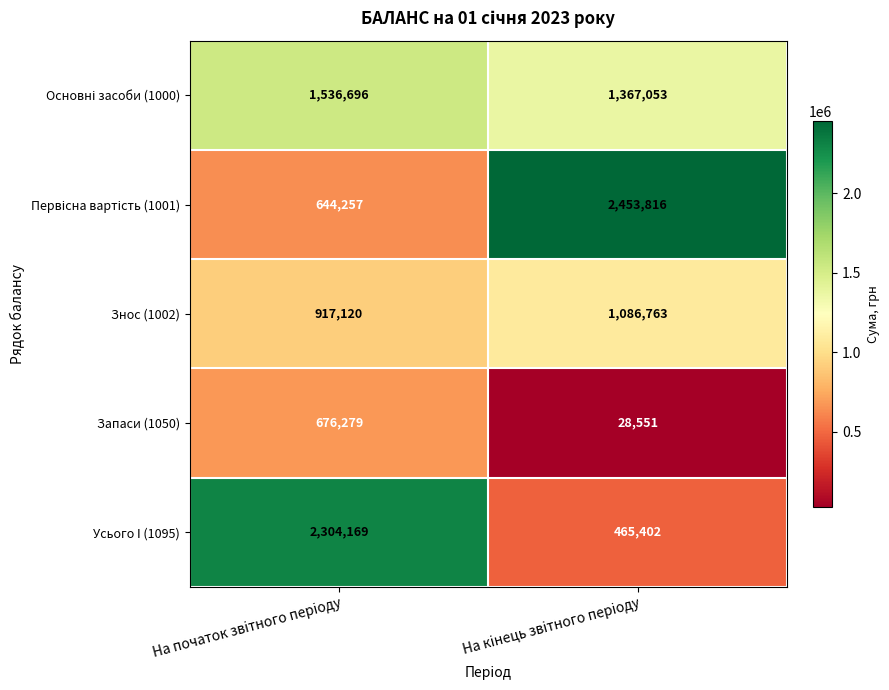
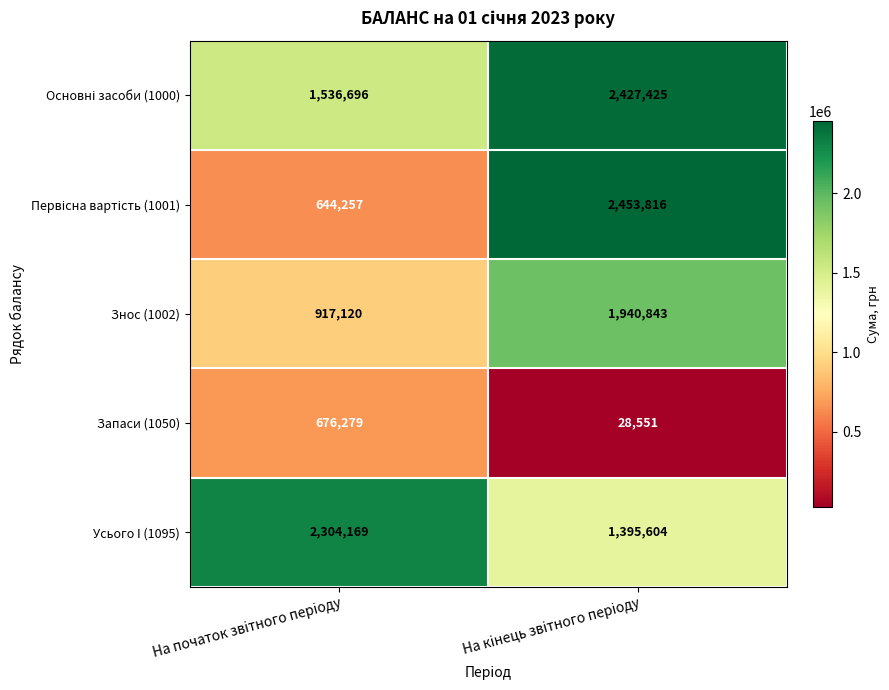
  {
    "Основні засоби (1000)": {
      "На початок звітного періоду": "1,536,696",
-     "На кінець звітного періоду": "1,367,053"
+     "На кінець звітного періоду": "2,427,425"
    },
    "Первісна вартість (1001)": {
      "На початок звітного періоду": "644,257",
      "На кінець звітного періоду": "2,453,816"
    },
    "Знос (1002)": {
      "На початок звітного періоду": "917,120",
-     "На кінець звітного періоду": "1,086,763"
+     "На кінець звітного періоду": "1,940,843"
    },
    "Запаси (1050)": {
      "На початок звітного періоду": "676,279",
      "На кінець звітного періоду": "28,551"
    },
    "Усього І (1095)": {
      "На початок звітного періоду": "2,304,169",
-     "На кінець звітного періоду": "465,402"
+     "На кінець звітного періоду": "1,395,604"
    }
  }
